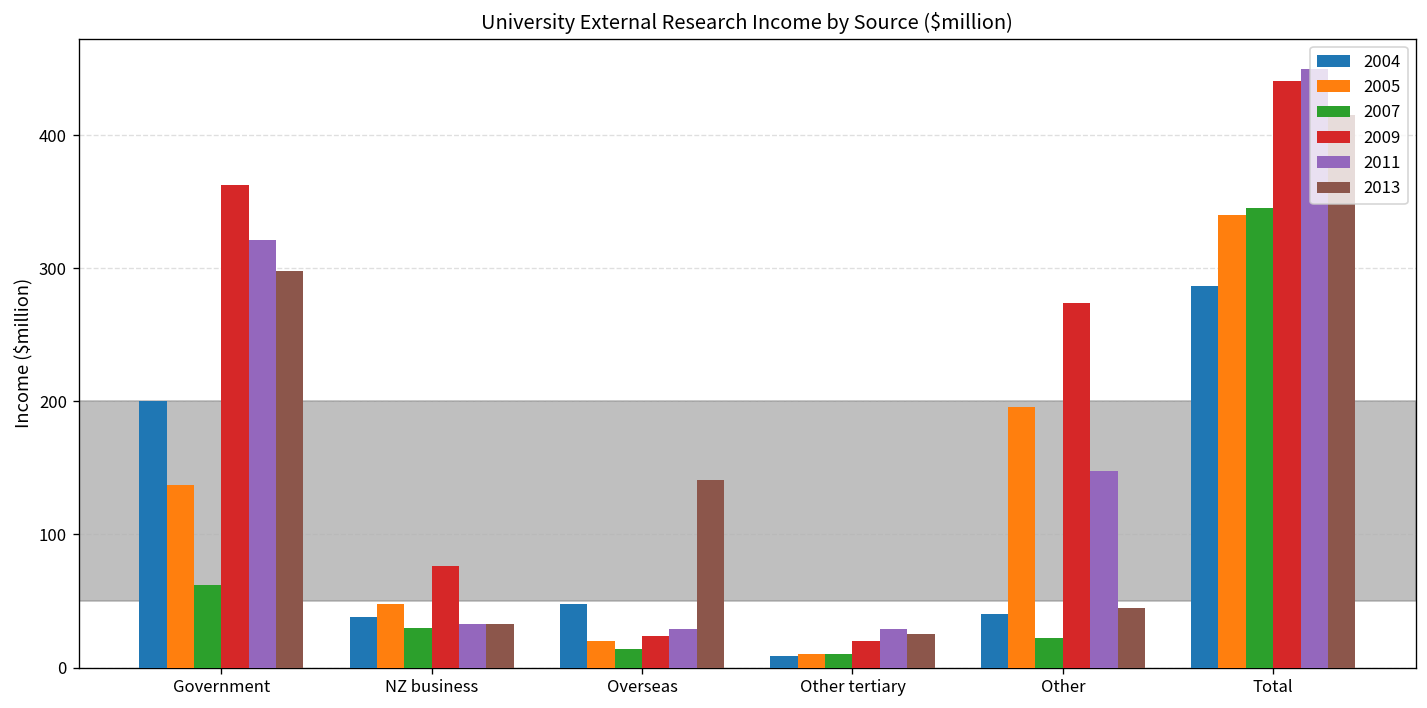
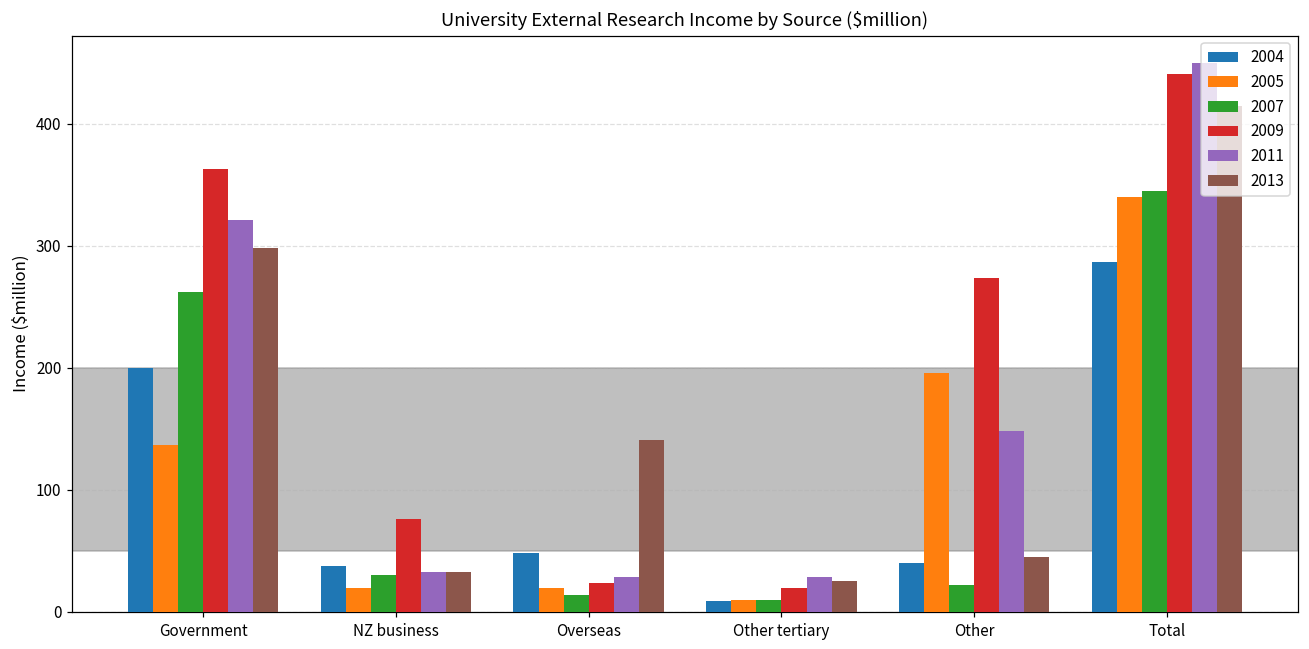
  {
    "2004": {
      "Government": 200,
      "NZ business": 38,
      "Overseas": 48,
      "Other tertiary": 9,
      "Other": 40,
      "Total": 287
    },
    "2005": {
      "Government": 137,
-     "NZ business": 48,
+     "NZ business": 20,
      "Overseas": 20,
      "Other tertiary": 10,
      "Other": 196,
      "Total": 340
    },
    "2007": {
-     "Government": 62,
+     "Government": 262,
      "NZ business": 30,
      "Overseas": 14,
      "Other tertiary": 10,
      "Other": 22,
      "Total": 345
    },
    "2009": {
      "Government": 363,
      "NZ business": 76,
      "Overseas": 24,
      "Other tertiary": 20,
      "Other": 274,
      "Total": 441
    },
    "2011": {
      "Government": 321,
      "NZ business": 33,
      "Overseas": 29,
      "Other tertiary": 29,
      "Other": 148
    },
    "2013": {
      "Government": 298,
      "NZ business": 33,
      "Overseas": 141,
      "Other tertiary": 25,
      "Other": 45
    }
  }
